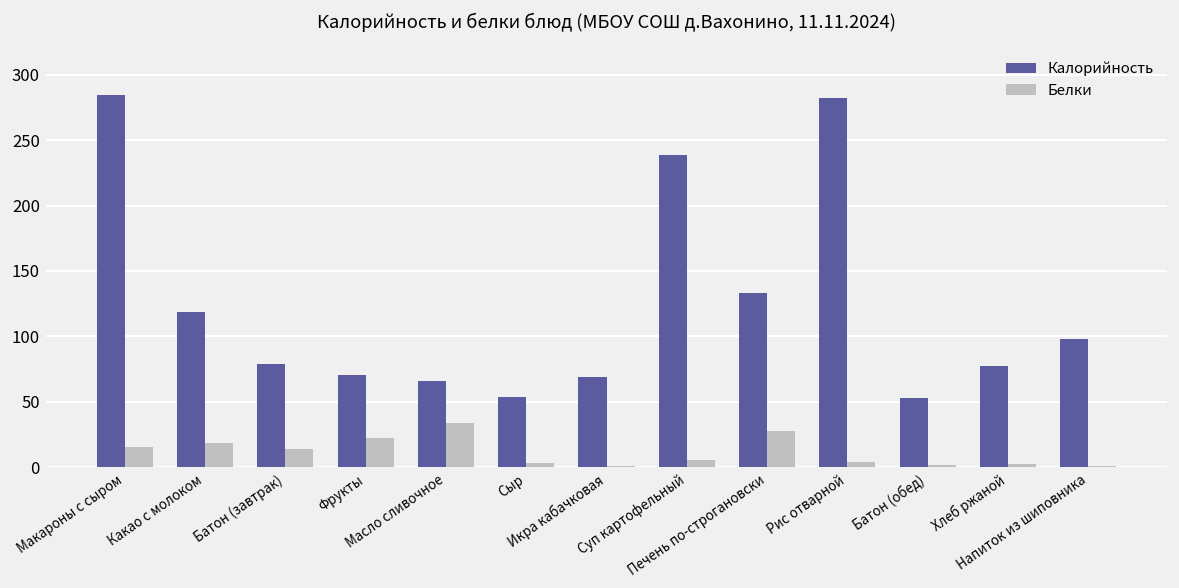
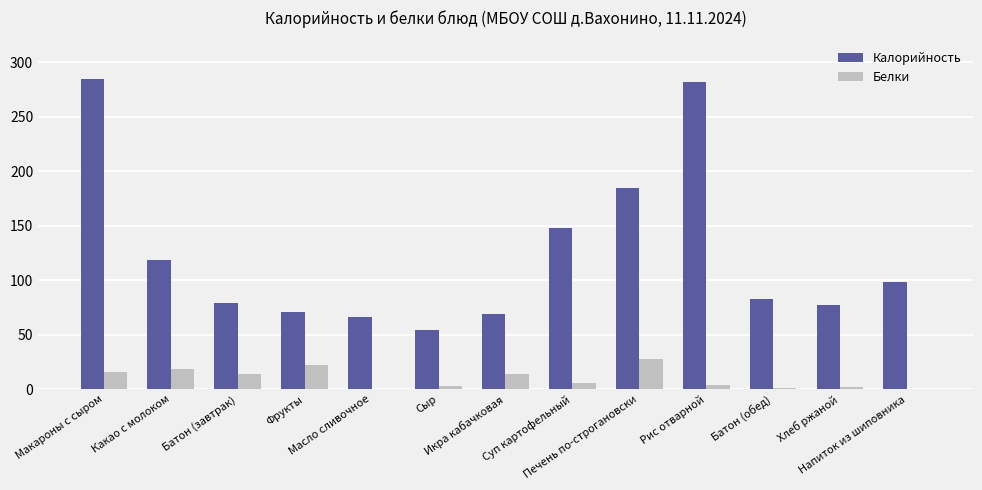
  {
    "Калорийность": {
      "Макароны с сыром": 284,
      "Какао с молоком": 119,
      "Батон (завтрак)": 79,
      "Фрукты": 71,
      "Масло сливочное": 66,
      "Сыр": 54,
      "Икра кабачковая": 69,
-     "Суп картофельный": 239,
-     "Печень по-строгановски": 133,
+     "Суп картофельный": 148,
+     "Печень по-строгановски": 185,
      "Рис отварной": 282,
-     "Батон (обед)": 53,
+     "Батон (обед)": 83,
      "Хлеб ржаной": 78,
      "Напиток из шиповника": 98
    },
    "Белки": {
      "Макароны с сыром": 16,
      "Какао с молоком": 19,
      "Батон (завтрак)": 14,
      "Фрукты": 22,
-     "Масло сливочное": 34,
+     "Масло сливочное": 0,
      "Сыр": 3,
-     "Икра кабачковая": 1,
+     "Икра кабачковая": 15,
      "Суп картофельный": 6,
      "Печень по-строгановски": 28,
      "Рис отварной": 4,
      "Хлеб ржаной": 3
    }
  }
